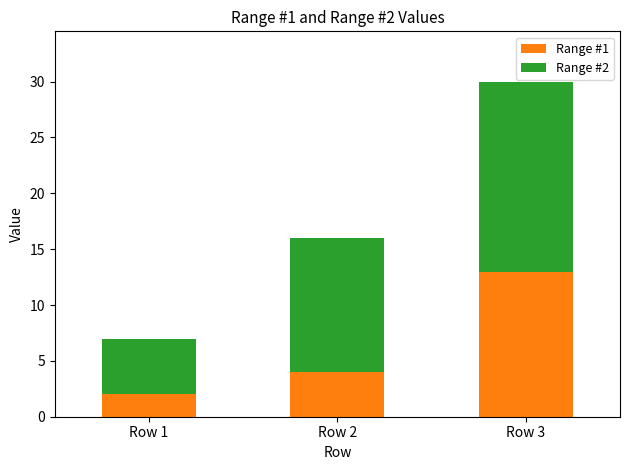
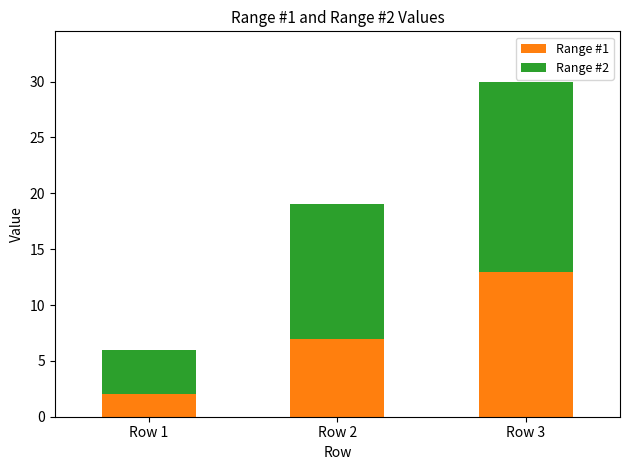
  {
    "Range #1": {
      "Row 1": 2,
-     "Row 2": 4,
+     "Row 2": 7,
      "Row 3": 13
    },
    "Range #2": {
-     "Row 1": 5,
+     "Row 1": 4,
      "Row 2": 12,
      "Row 3": 17
    }
  }
